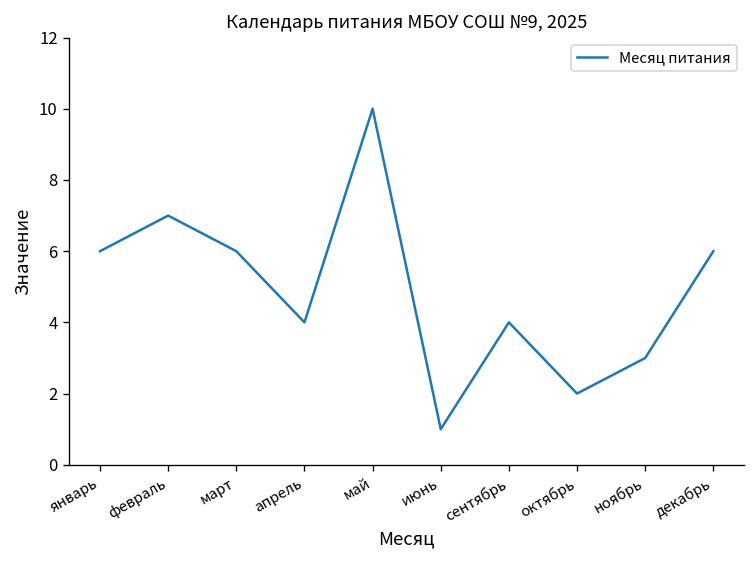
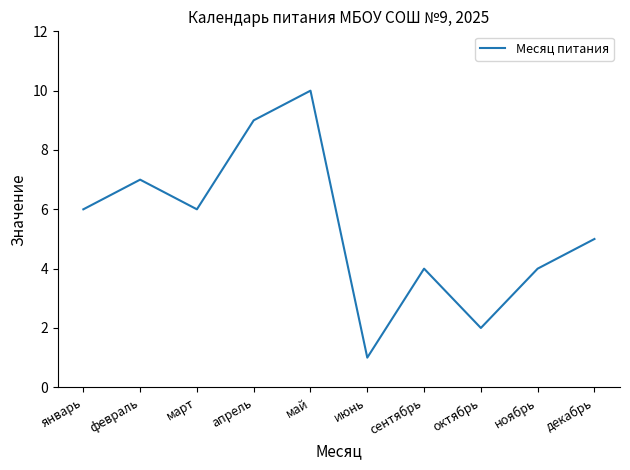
  {
    "январь": 6,
    "февраль": 7,
    "март": 6,
-   "апрель": 4,
+   "апрель": 9,
    "май": 10,
    "июнь": 1,
    "сентябрь": 4,
    "октябрь": 2,
-   "ноябрь": 3,
-   "декабрь": 6
+   "ноябрь": 4,
+   "декабрь": 5
  }
